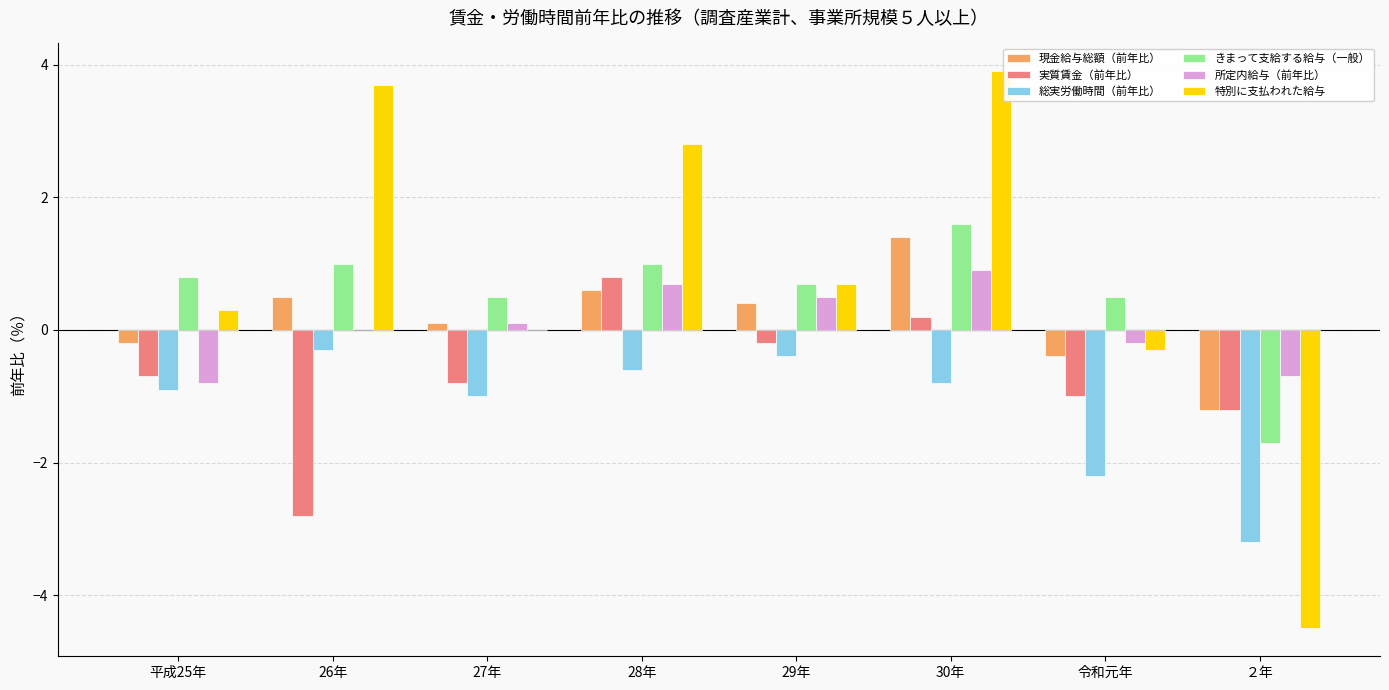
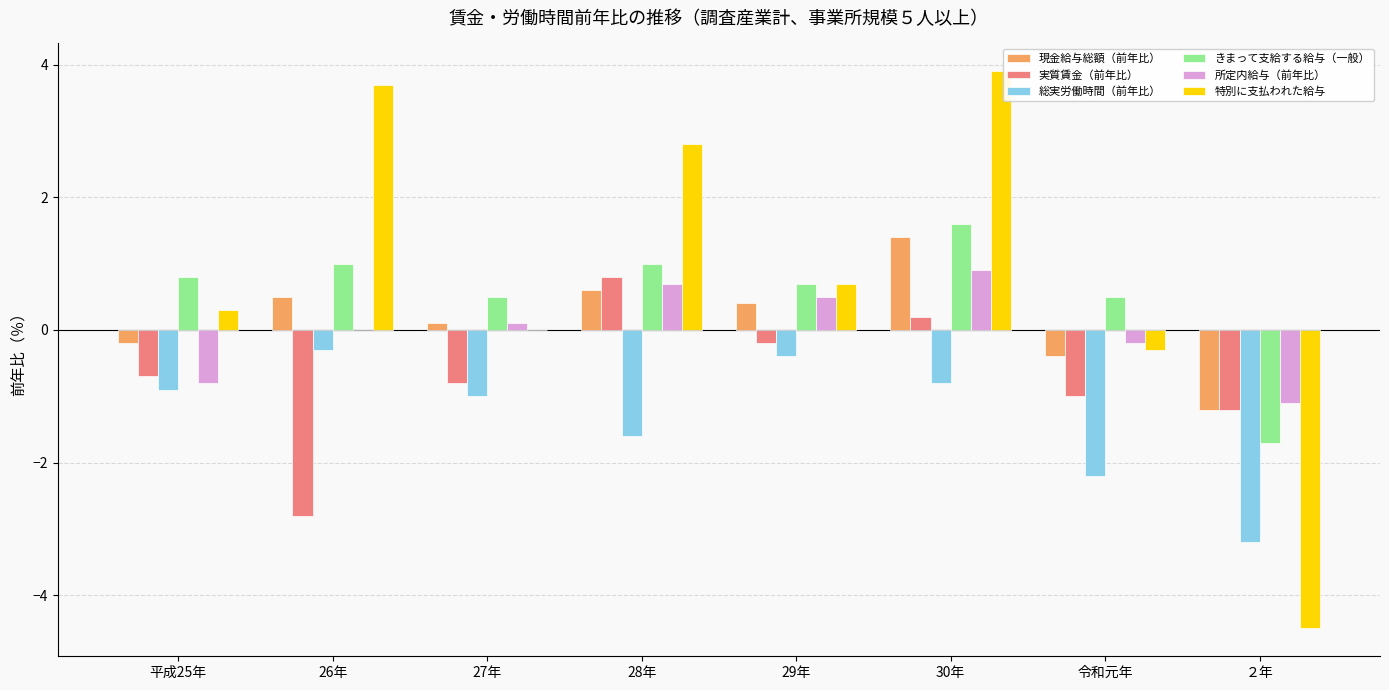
  {
    "総実労働時間（前年比）": {
      "平成25年": -0.9,
      "26年": -0.3,
      "27年": -1.0,
-     "28年": -0.6,
+     "28年": -1.6,
      "29年": -0.4,
      "30年": -0.8,
      "令和元年": -2.2,
      "２年": -3.2
    },
    "きまって支給する給与（一般）": {
      "平成25年": 0.8,
      "26年": 1.0,
      "27年": 0.5,
      "28年": 1.0,
      "29年": 0.7,
      "30年": 1.6,
      "令和元年": 0.5,
      "２年": -1.7
    },
    "所定内給与（前年比）": {
      "平成25年": -0.8,
      "26年": 0.0,
      "27年": 0.1,
      "28年": 0.7,
      "29年": 0.5,
      "30年": 0.9,
      "令和元年": -0.2,
-     "２年": -0.7
+     "２年": -1.1
    },
    "特別に支払われた給与": {
      "平成25年": 0.3,
      "26年": 3.7,
      "27年": 0.0,
      "28年": 2.8,
      "29年": 0.7,
      "30年": 3.9,
      "令和元年": -0.3,
      "２年": -4.5
    }
  }
